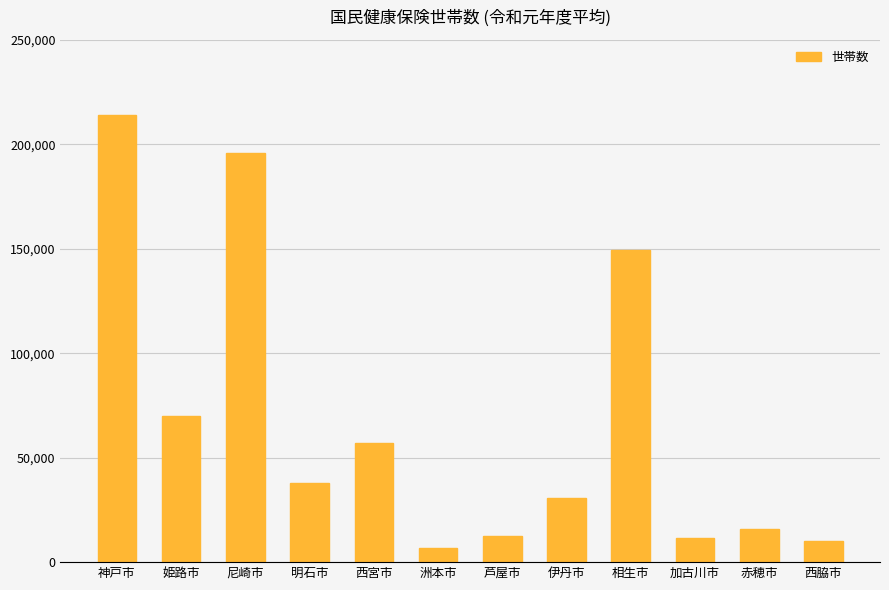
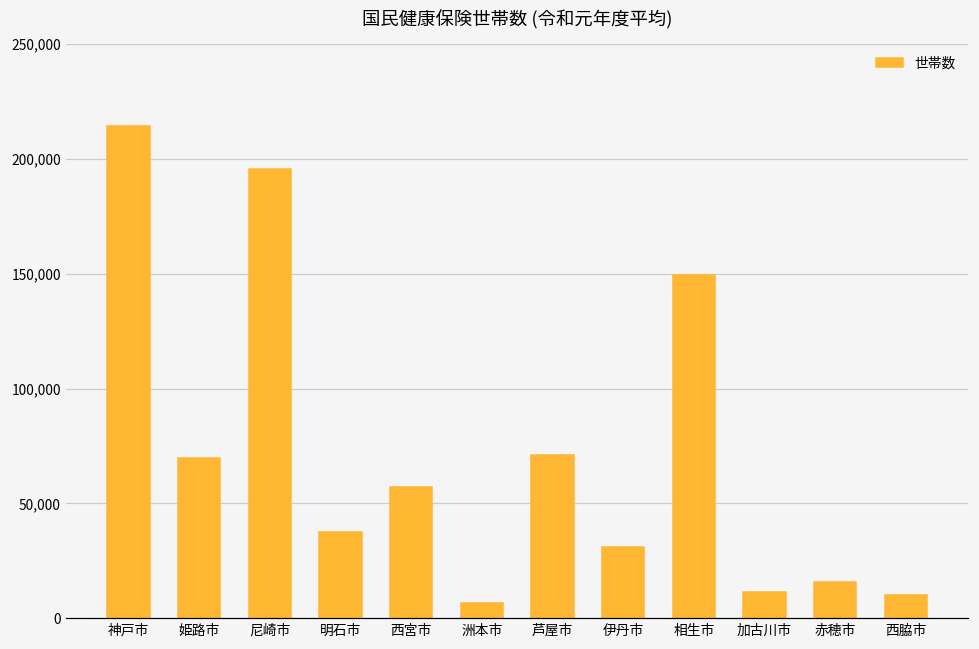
  {
    "神戸市": "214,000",
    "姫路市": "70,000",
    "尼崎市": "196,000",
    "明石市": "38,000",
    "西宮市": "57,000",
    "洲本市": "7,000",
-   "芦屋市": "13,000",
+   "芦屋市": "71,000",
    "伊丹市": "31,000",
    "相生市": "149,000",
    "加古川市": "11,000",
    "赤穂市": "16,000",
    "西脇市": "10,000"
  }
